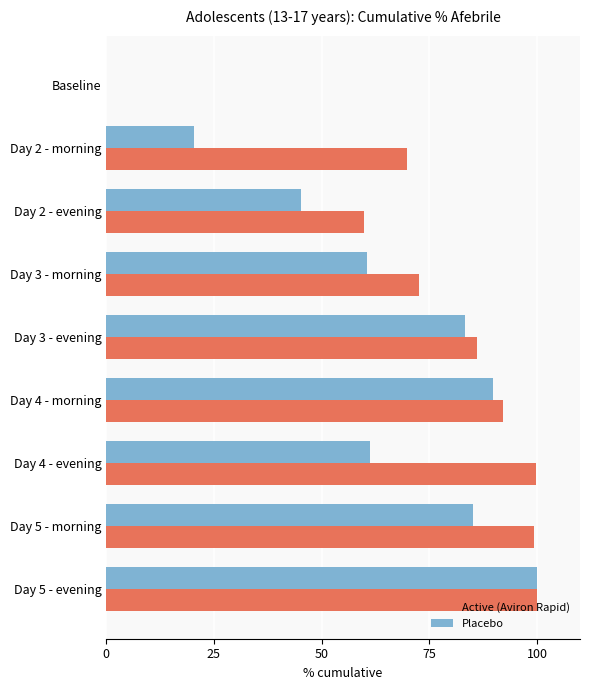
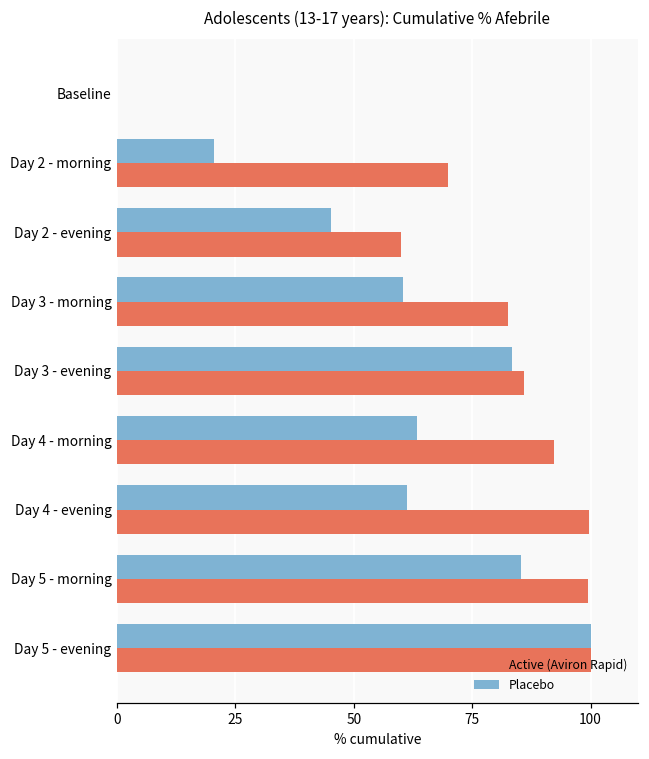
  {
    "Active (Aviron Rapid)": {
      "Baseline": 0,
      "Day 2 - morning": 70,
      "Day 2 - evening": 60,
-     "Day 3 - morning": 73,
+     "Day 3 - morning": 83,
      "Day 3 - evening": 86,
      "Day 4 - morning": 92,
      "Day 4 - evening": 100,
      "Day 5 - morning": 99,
      "Day 5 - evening": 100
    },
    "Placebo": {
      "Baseline": 0,
      "Day 2 - morning": 20,
      "Day 2 - evening": 45,
      "Day 3 - morning": 61,
      "Day 3 - evening": 83,
-     "Day 4 - morning": 90,
+     "Day 4 - morning": 63,
      "Day 4 - evening": 61,
      "Day 5 - morning": 85,
      "Day 5 - evening": 100
    }
  }
